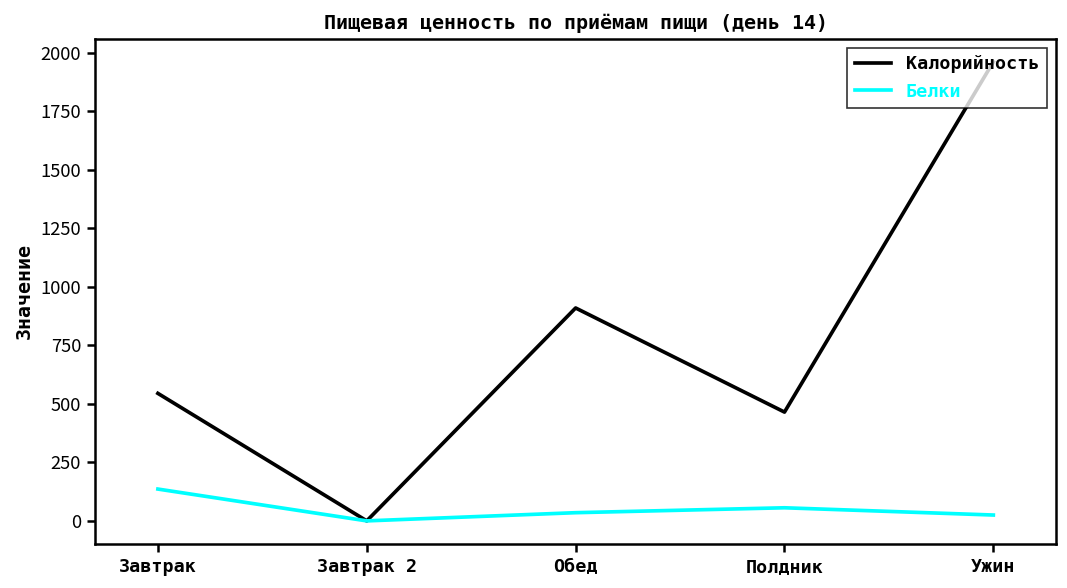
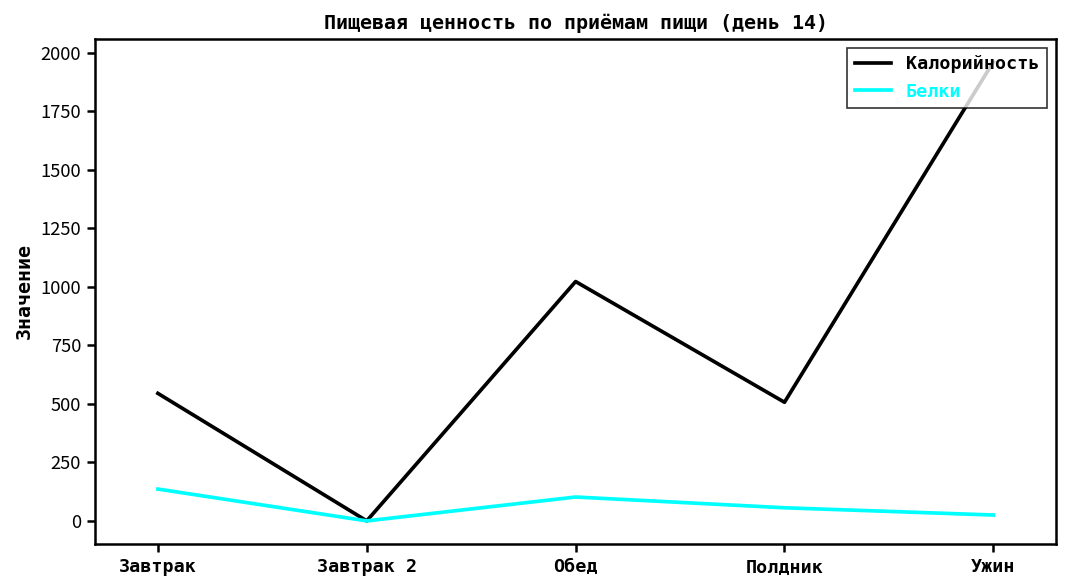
  {
    "Калорийность": {
      "Завтрак": 550,
-     "Обед": 910,
-     "Полдник": 470
+     "Обед": 1020,
+     "Полдник": 510
    },
    "Белки": {
      "Завтрак": 140,
-     "Обед": 40,
+     "Обед": 100,
      "Полдник": 60,
      "Ужин": 30
    }
  }
